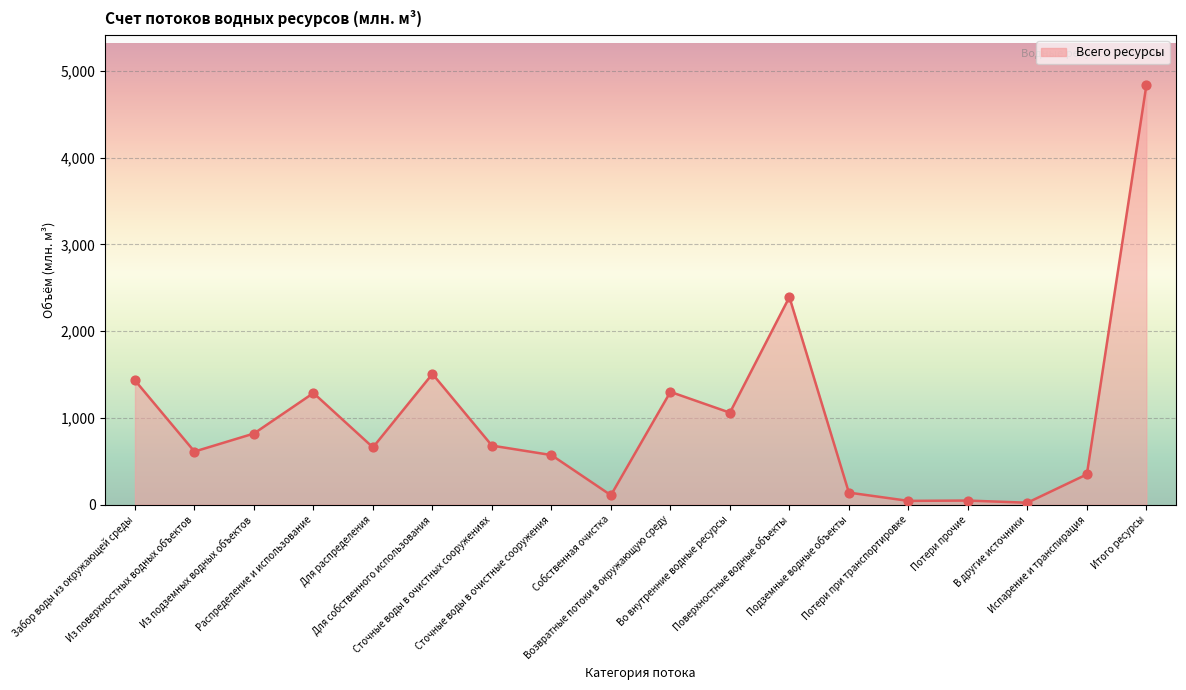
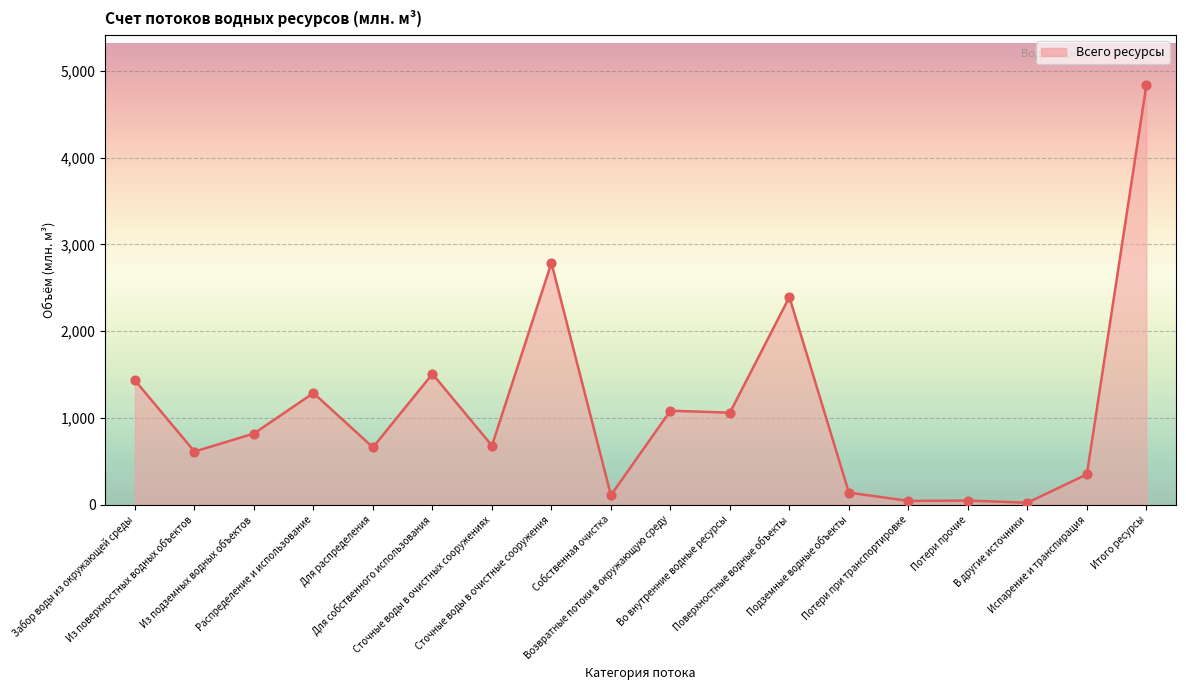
  {
    "Забор воды из окружающей среды": "1,400",
    "Из поверхностных водных объектов": "600",
    "Из подземных водных объектов": "800",
    "Распределение и использование": "1,300",
    "Для распределения": "700",
    "Для собственного использования": "1,500",
    "Сточные воды в очистных сооружениях": "700",
-   "Сточные воды в очистные сооружения": "600",
+   "Сточные воды в очистные сооружения": "2,800",
    "Собственная очистка": "100",
-   "Возвратные потоки в окружающую среду": "1,300",
+   "Возвратные потоки в окружающую среду": "1,100",
    "Во внутренние водные ресурсы": "1,100",
    "Поверхностные водные объекты": "2,400",
    "Подземные водные объекты": "100",
    "Потери при транспортировке": "0",
    "Потери прочие": "0",
    "В другие источники": "0",
    "Испарение и транспирация": "300",
    "Итого ресурсы": "4,800"
  }
